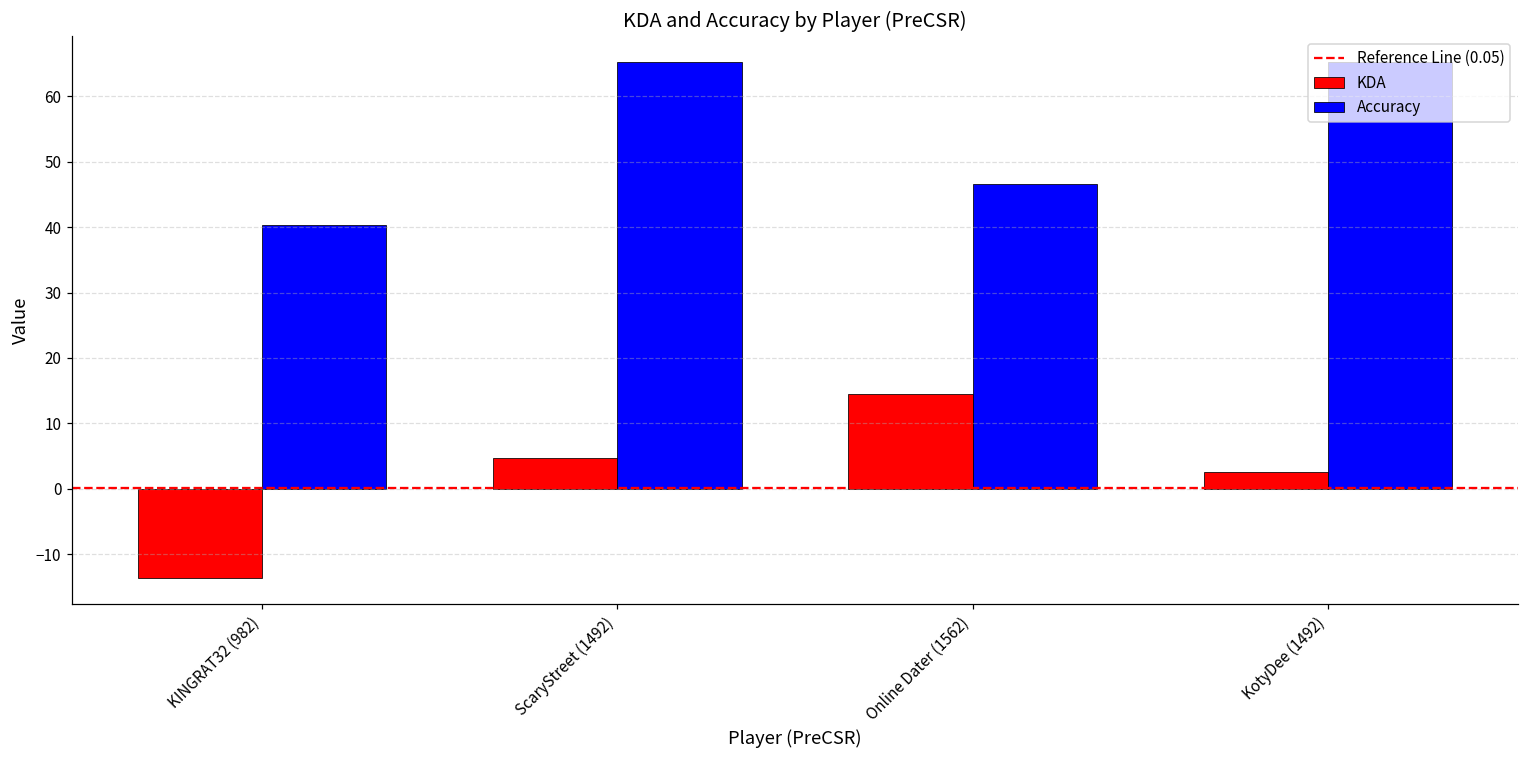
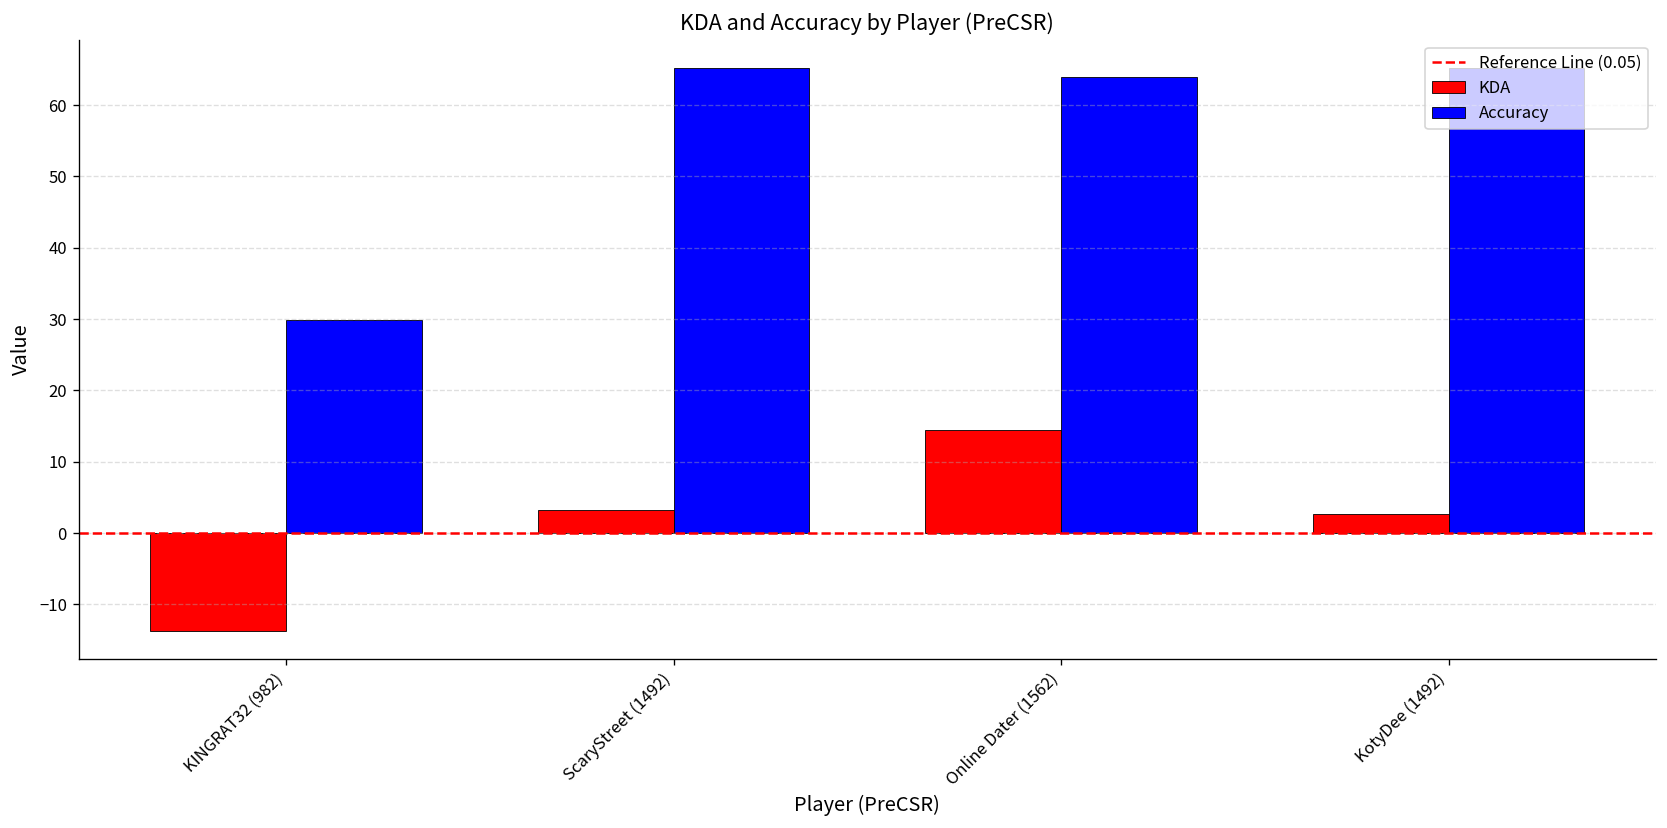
  {
    "KDA": {
      "KINGRAT32 (982)": -14,
-     "ScaryStreet (1492)": 5,
+     "ScaryStreet (1492)": 3,
      "Online Dater (1562)": 15,
      "KotyDee (1492)": 3
    },
    "Accuracy": {
-     "KINGRAT32 (982)": 40,
+     "KINGRAT32 (982)": 30,
      "ScaryStreet (1492)": 65,
-     "Online Dater (1562)": 47
+     "Online Dater (1562)": 64
    }
  }
